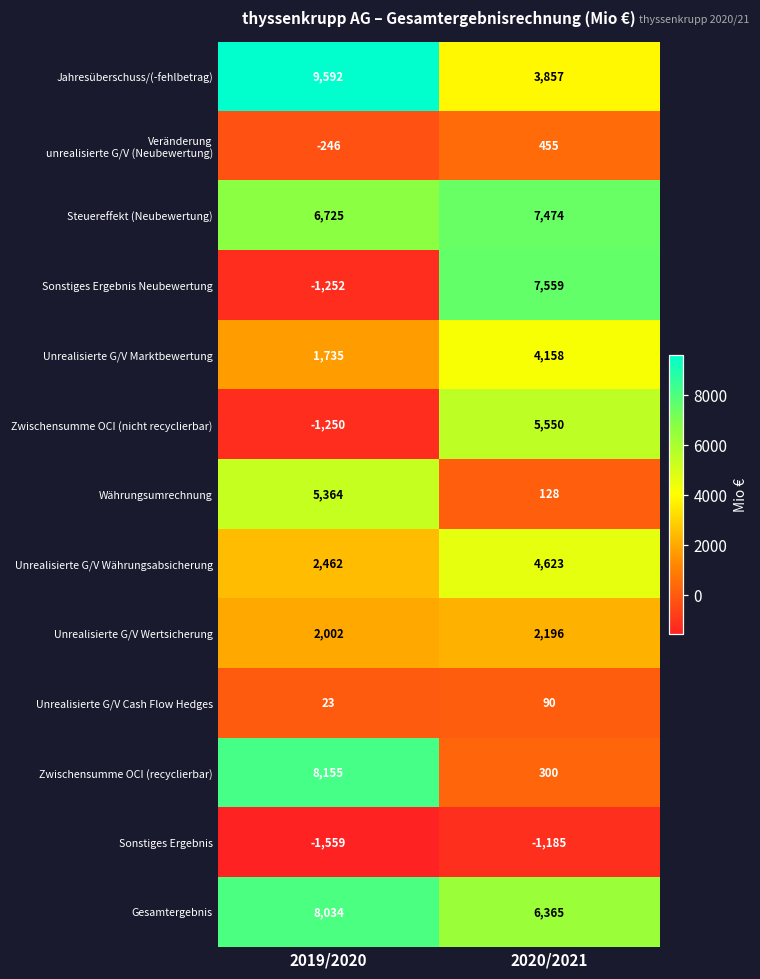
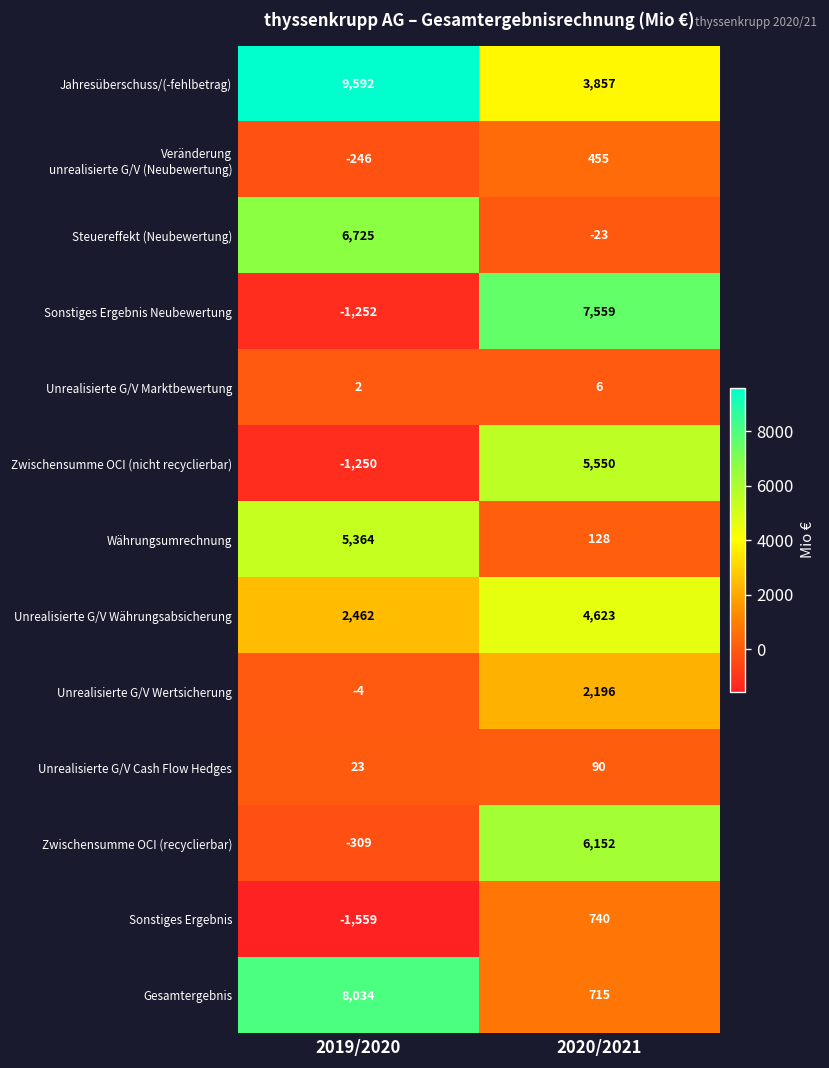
  {
    "Jahresüberschuss/(-fehlbetrag)": {
      "2019/2020": "9,592",
      "2020/2021": "3,857"
    },
    "Veränderung unrealisierte G/V (Neubewertung)": {
      "2019/2020": "-246",
      "2020/2021": "455"
    },
    "Steuereffekt (Neubewertung)": {
      "2019/2020": "6,725",
-     "2020/2021": "7,474"
+     "2020/2021": "-23"
    },
    "Sonstiges Ergebnis Neubewertung": {
      "2019/2020": "-1,252",
      "2020/2021": "7,559"
    },
    "Unrealisierte G/V Marktbewertung": {
-     "2019/2020": "1,735",
-     "2020/2021": "4,158"
+     "2019/2020": "2",
+     "2020/2021": "6"
    },
    "Zwischensumme OCI (nicht recyclierbar)": {
      "2019/2020": "-1,250",
      "2020/2021": "5,550"
    },
    "Währungsumrechnung": {
      "2019/2020": "5,364",
      "2020/2021": "128"
    },
    "Unrealisierte G/V Währungsabsicherung": {
      "2019/2020": "2,462",
      "2020/2021": "4,623"
    },
    "Unrealisierte G/V Wertsicherung": {
-     "2019/2020": "2,002",
+     "2019/2020": "-4",
      "2020/2021": "2,196"
    },
    "Unrealisierte G/V Cash Flow Hedges": {
      "2019/2020": "23",
      "2020/2021": "90"
    },
    "Zwischensumme OCI (recyclierbar)": {
-     "2019/2020": "8,155",
-     "2020/2021": "300"
+     "2019/2020": "-309",
+     "2020/2021": "6,152"
    },
    "Sonstiges Ergebnis": {
      "2019/2020": "-1,559",
-     "2020/2021": "-1,185"
+     "2020/2021": "740"
    },
    "Gesamtergebnis": {
      "2019/2020": "8,034",
-     "2020/2021": "6,365"
+     "2020/2021": "715"
    }
  }
